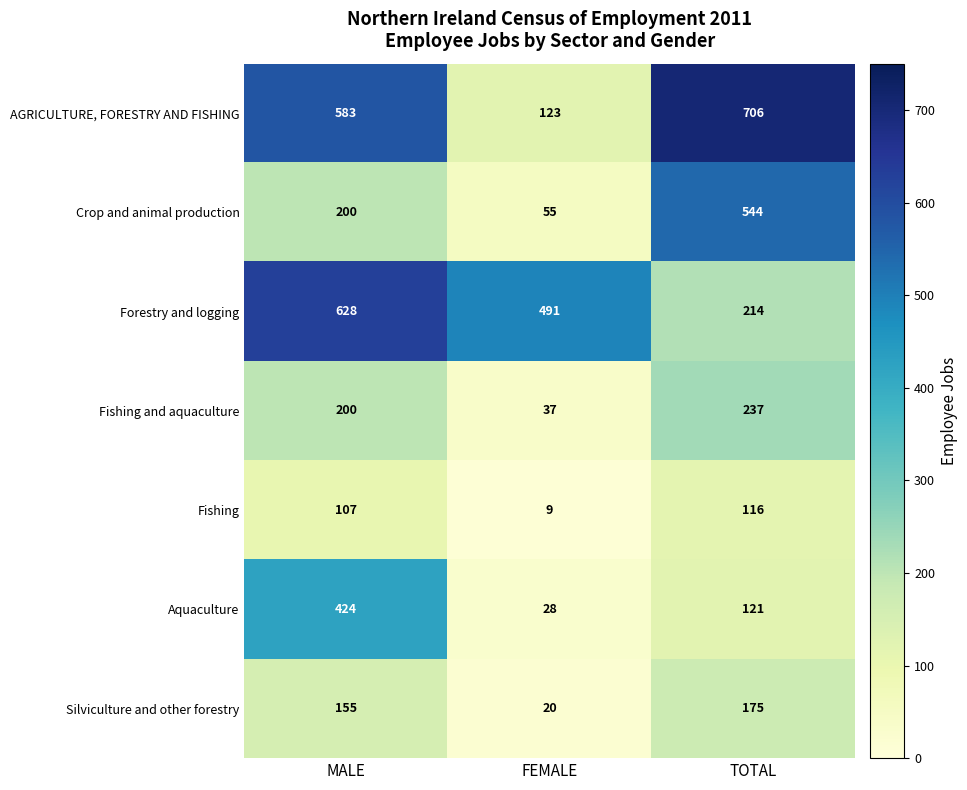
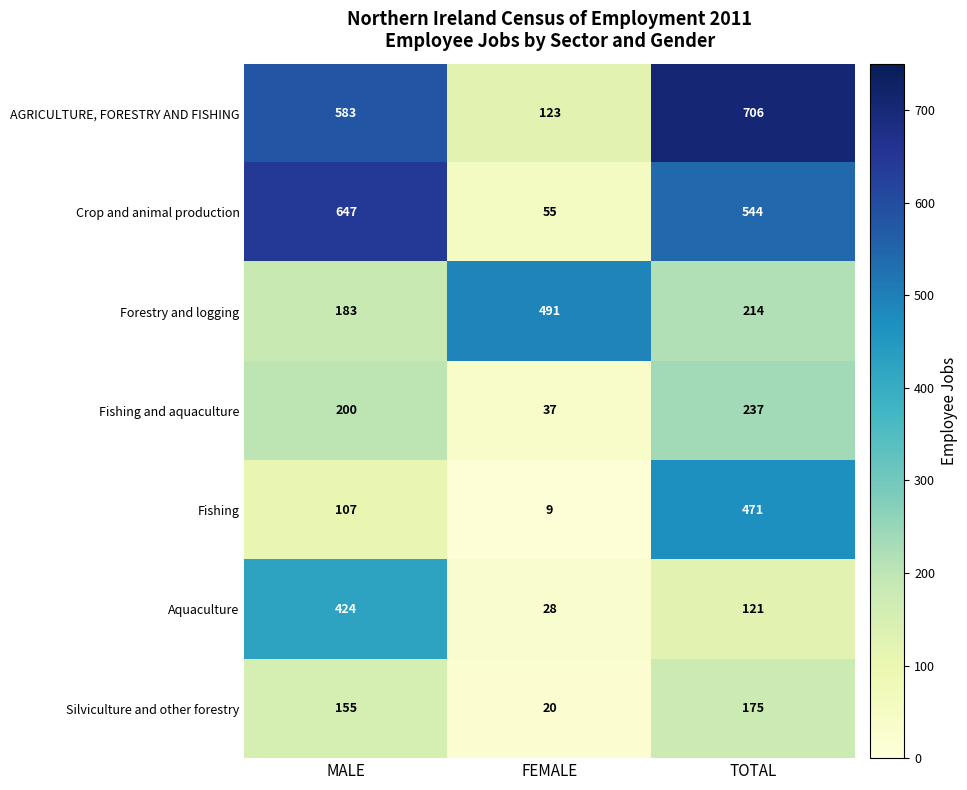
  {
    "AGRICULTURE, FORESTRY AND FISHING": {
      "MALE": 583,
      "FEMALE": 123,
      "TOTAL": 706
    },
    "Crop and animal production": {
-     "MALE": 200,
+     "MALE": 647,
      "FEMALE": 55,
      "TOTAL": 544
    },
    "Forestry and logging": {
-     "MALE": 628,
+     "MALE": 183,
      "FEMALE": 491,
      "TOTAL": 214
    },
    "Fishing and aquaculture": {
      "MALE": 200,
      "FEMALE": 37,
      "TOTAL": 237
    },
    "Fishing": {
      "MALE": 107,
      "FEMALE": 9,
-     "TOTAL": 116
+     "TOTAL": 471
    },
    "Aquaculture": {
      "MALE": 424,
      "FEMALE": 28,
      "TOTAL": 121
    },
    "Silviculture and other forestry": {
      "MALE": 155,
      "FEMALE": 20,
      "TOTAL": 175
    }
  }
